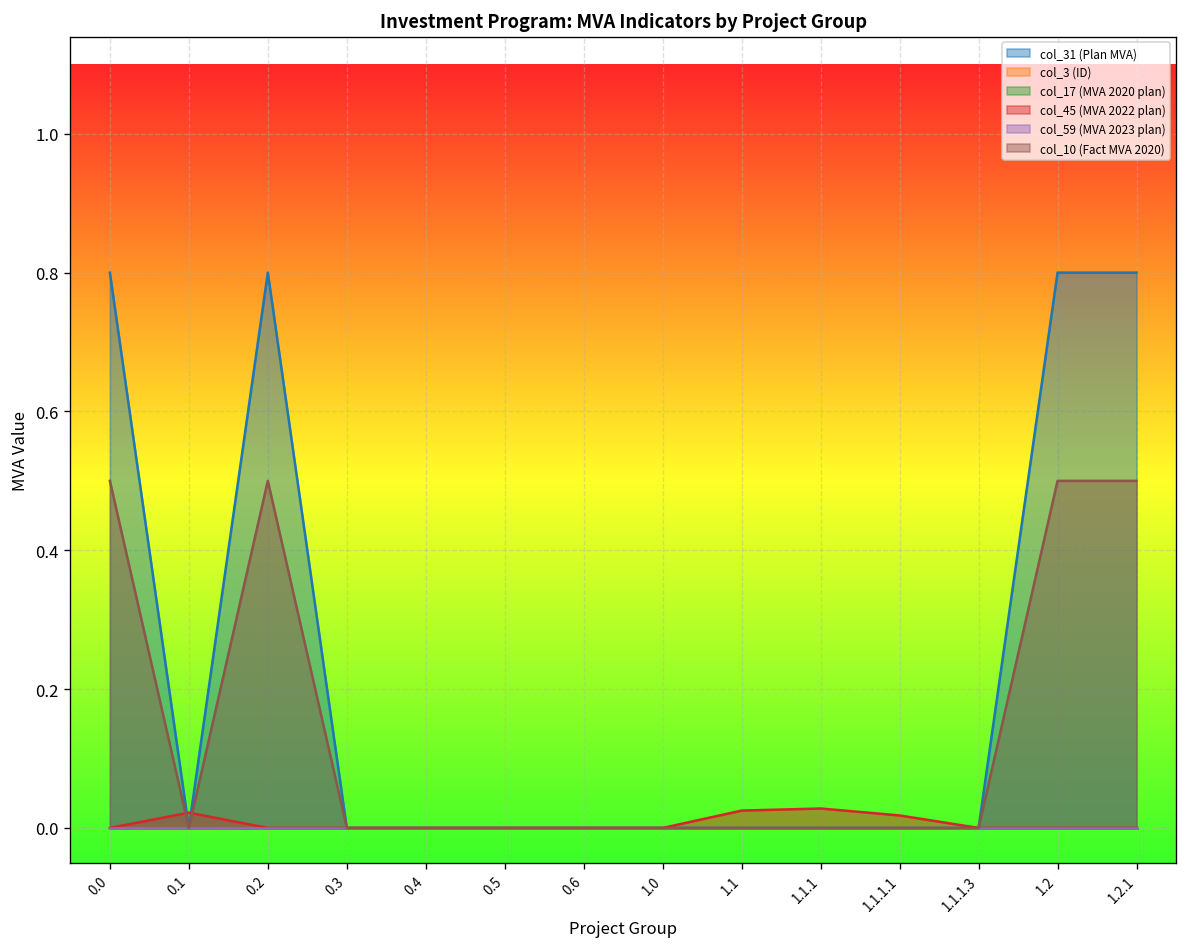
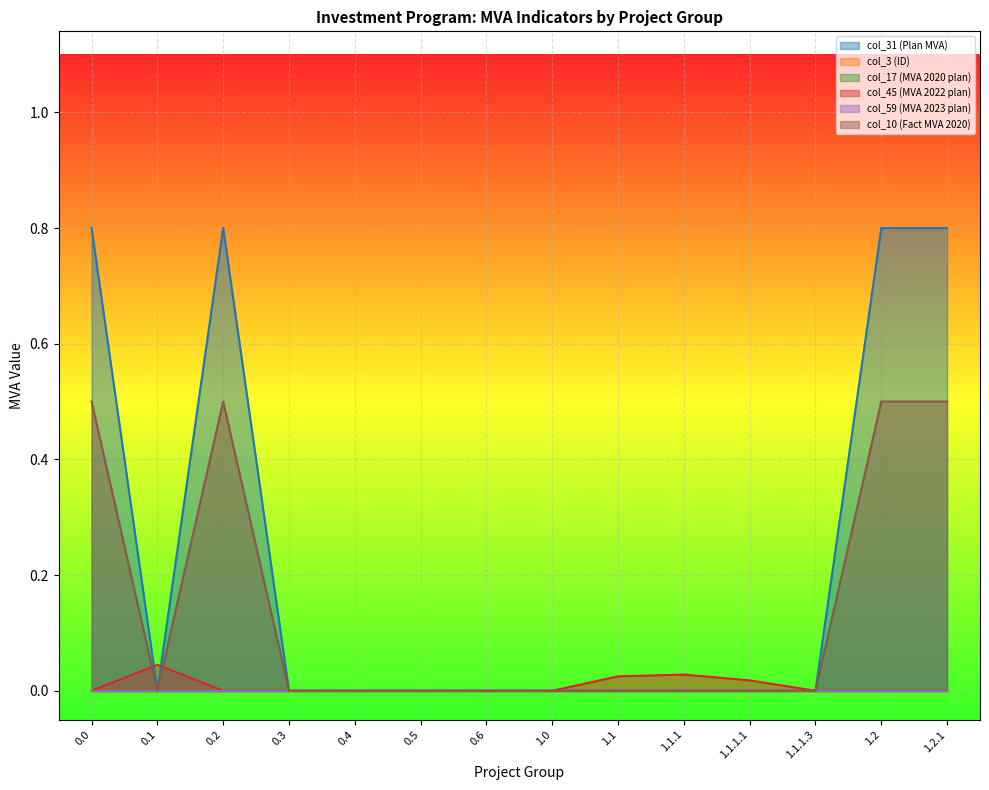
  {
    "col_31 (Plan MVA)": {
      "0.0": 0.80,
      "0.2": 0.80,
      "1.2": 0.80,
      "1.2.1": 0.80
    },
    "col_45 (MVA 2022 plan)": {
-     "0.1": 0.02,
+     "0.1": 0.05,
      "1.1": 0.03,
      "1.1.1": 0.03,
      "1.1.1.1": 0.02
    },
    "col_10 (Fact MVA 2020)": {
      "0.0": 0.50,
      "0.2": 0.50,
      "1.2": 0.50,
      "1.2.1": 0.50
    }
  }
